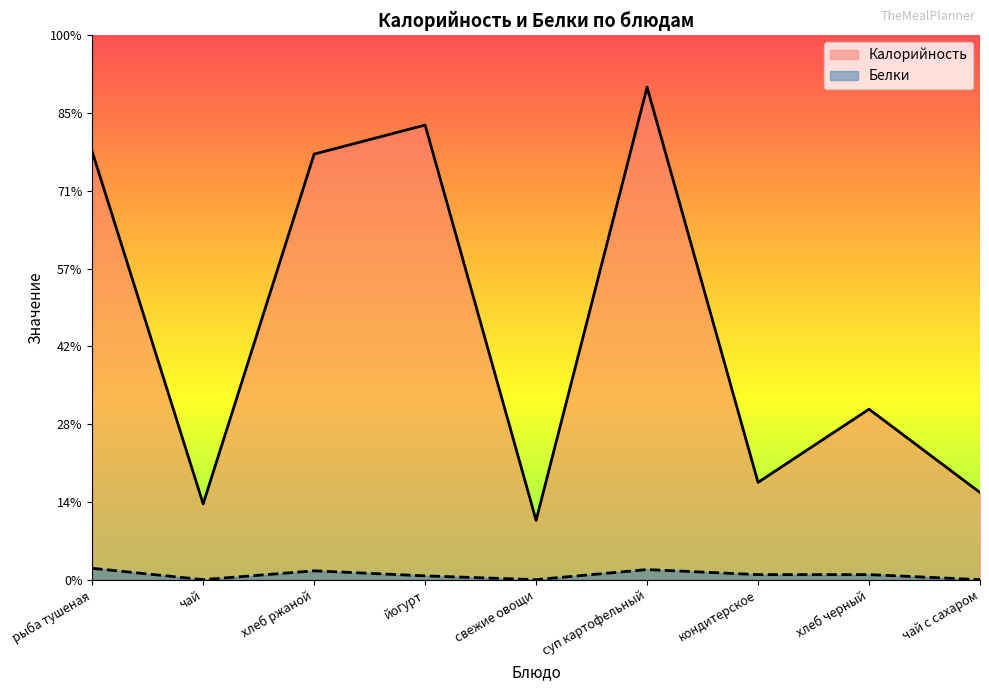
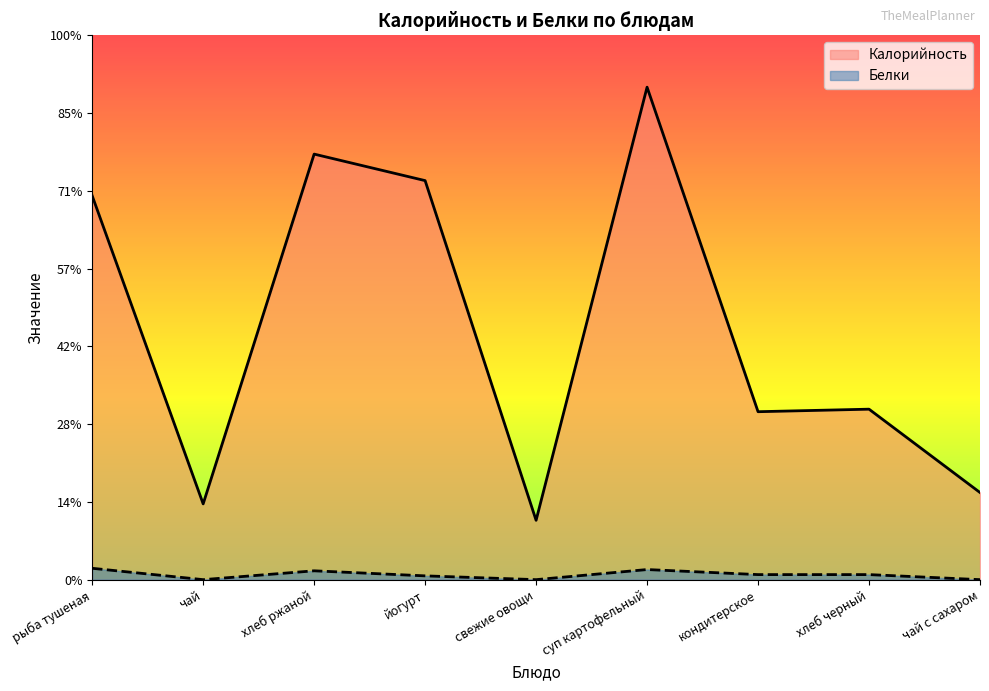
  {
    "Калорийность": {
-     "рыба тушеная": "79%",
+     "рыба тушеная": "71%",
      "чай": "14%",
      "хлеб ржаной": "78%",
-     "йогурт": "84%",
+     "йогурт": "73%",
      "свежие овощи": "11%",
      "суп картофельный": "90%",
-     "кондитерское": "18%",
+     "кондитерское": "31%",
      "хлеб черный": "31%",
      "чай с сахаром": "16%"
    },
    "Белки": {
      "рыба тушеная": "2%",
      "чай": "0%",
      "хлеб ржаной": "2%",
      "йогурт": "1%",
      "свежие овощи": "0%",
      "суп картофельный": "2%",
      "кондитерское": "1%",
      "хлеб черный": "1%",
      "чай с сахаром": "0%"
    }
  }
